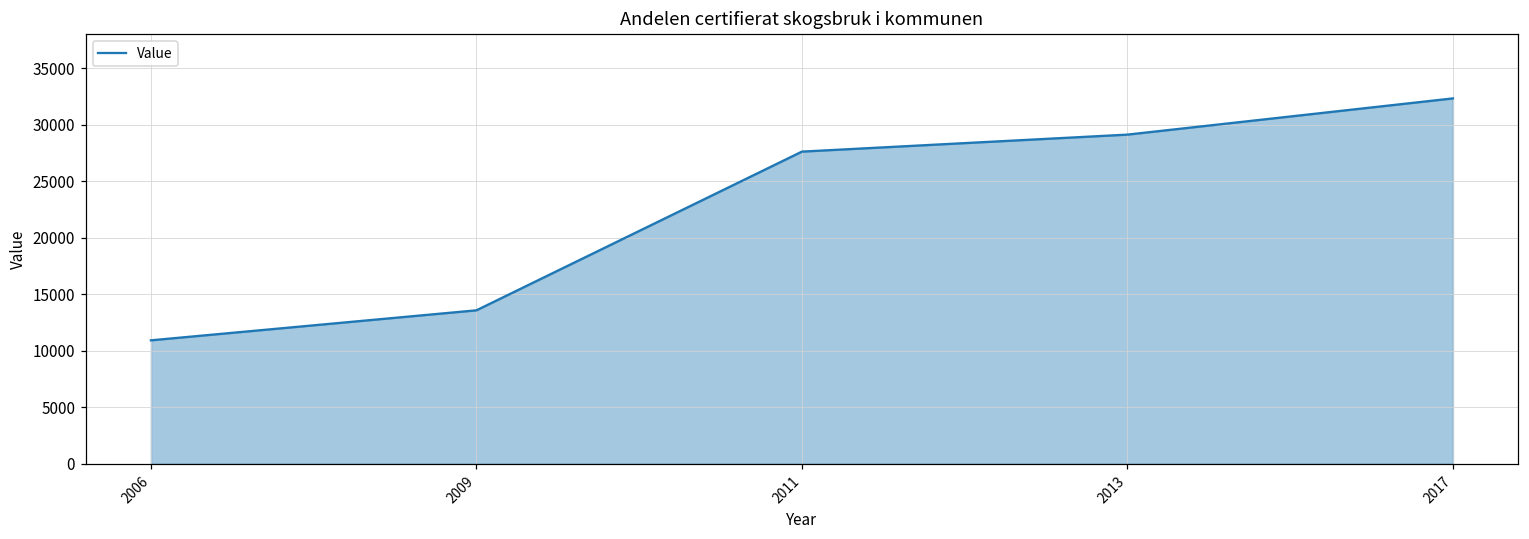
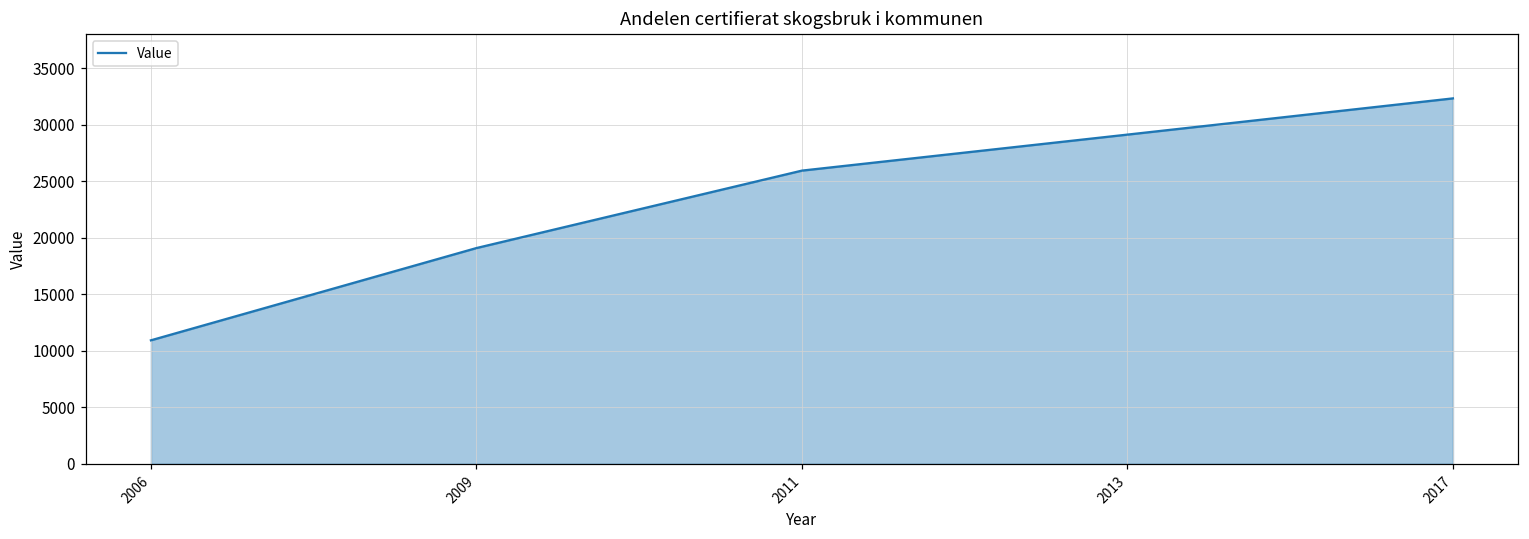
  {
    "2006": 10900,
-   "2009": 13600,
-   "2011": 27600,
+   "2009": 19100,
+   "2011": 26000,
    "2013": 29100,
    "2017": 32300
  }
